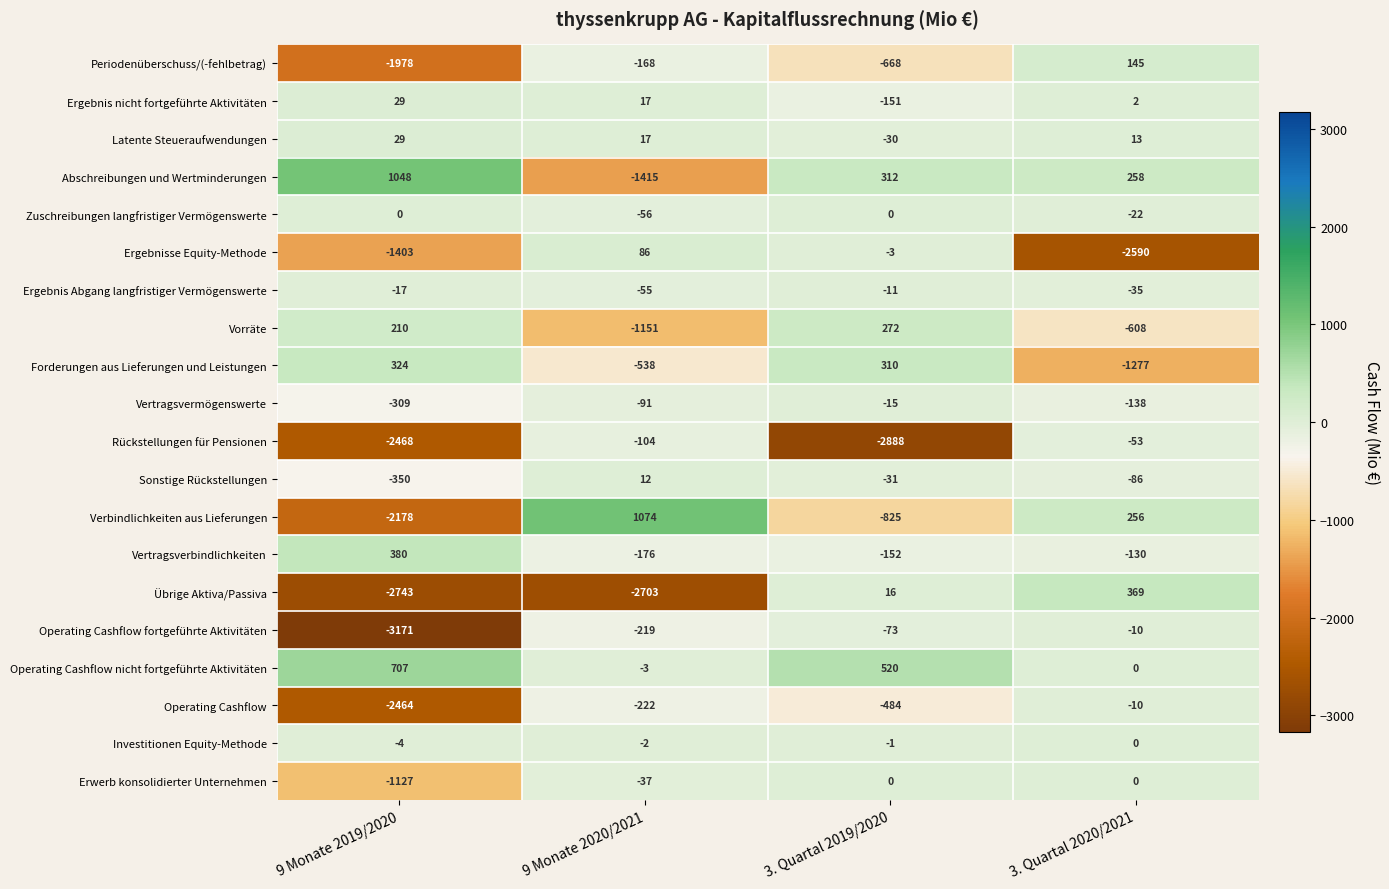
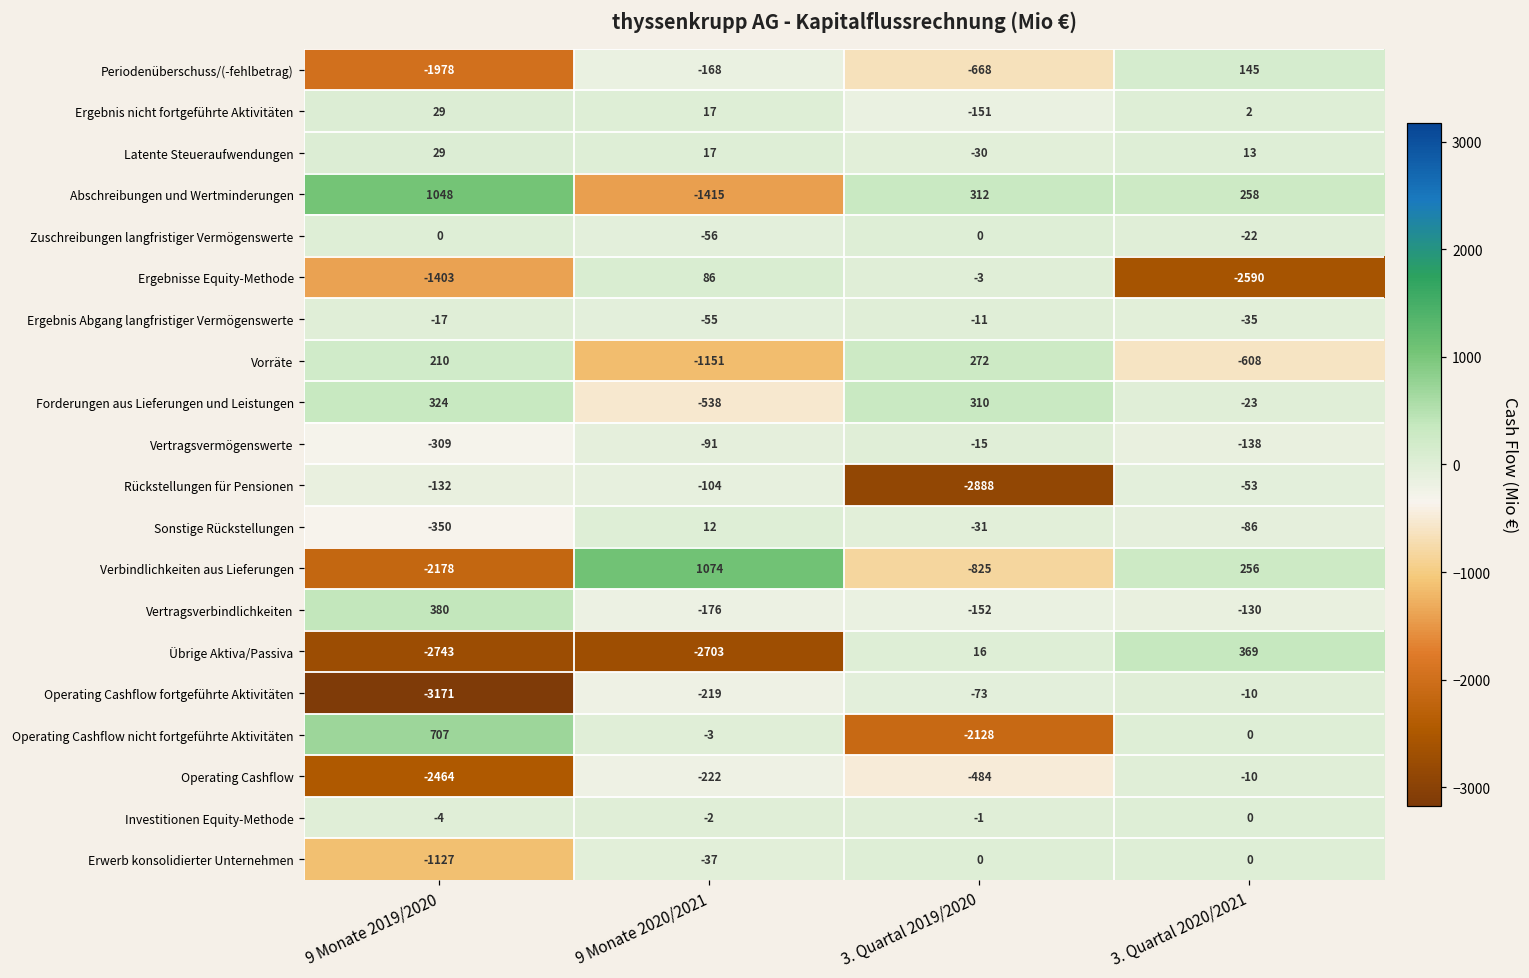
  {
    "Periodenüberschuss/(-fehlbetrag)": {
      "9 Monate 2019/2020": -1978,
      "9 Monate 2020/2021": -168,
      "3. Quartal 2019/2020": -668,
      "3. Quartal 2020/2021": 145
    },
    "Ergebnis nicht fortgeführte Aktivitäten": {
      "9 Monate 2019/2020": 29,
      "9 Monate 2020/2021": 17,
      "3. Quartal 2019/2020": -151,
      "3. Quartal 2020/2021": 2
    },
    "Latente Steueraufwendungen": {
      "9 Monate 2019/2020": 29,
      "9 Monate 2020/2021": 17,
      "3. Quartal 2019/2020": -30,
      "3. Quartal 2020/2021": 13
    },
    "Abschreibungen und Wertminderungen": {
      "9 Monate 2019/2020": 1048,
      "9 Monate 2020/2021": -1415,
      "3. Quartal 2019/2020": 312,
      "3. Quartal 2020/2021": 258
    },
    "Zuschreibungen langfristiger Vermögenswerte": {
      "9 Monate 2019/2020": 0,
      "9 Monate 2020/2021": -56,
      "3. Quartal 2019/2020": 0,
      "3. Quartal 2020/2021": -22
    },
    "Ergebnisse Equity-Methode": {
      "9 Monate 2019/2020": -1403,
      "9 Monate 2020/2021": 86,
      "3. Quartal 2019/2020": -3,
      "3. Quartal 2020/2021": -2590
    },
    "Ergebnis Abgang langfristiger Vermögenswerte": {
      "9 Monate 2019/2020": -17,
      "9 Monate 2020/2021": -55,
      "3. Quartal 2019/2020": -11,
      "3. Quartal 2020/2021": -35
    },
    "Vorräte": {
      "9 Monate 2019/2020": 210,
      "9 Monate 2020/2021": -1151,
      "3. Quartal 2019/2020": 272,
      "3. Quartal 2020/2021": -608
    },
    "Forderungen aus Lieferungen und Leistungen": {
      "9 Monate 2019/2020": 324,
      "9 Monate 2020/2021": -538,
      "3. Quartal 2019/2020": 310,
-     "3. Quartal 2020/2021": -1277
+     "3. Quartal 2020/2021": -23
    },
    "Vertragsvermögenswerte": {
      "9 Monate 2019/2020": -309,
      "9 Monate 2020/2021": -91,
      "3. Quartal 2019/2020": -15,
      "3. Quartal 2020/2021": -138
    },
    "Rückstellungen für Pensionen": {
-     "9 Monate 2019/2020": -2468,
+     "9 Monate 2019/2020": -132,
      "9 Monate 2020/2021": -104,
      "3. Quartal 2019/2020": -2888,
      "3. Quartal 2020/2021": -53
    },
    "Sonstige Rückstellungen": {
      "9 Monate 2019/2020": -350,
      "9 Monate 2020/2021": 12,
      "3. Quartal 2019/2020": -31,
      "3. Quartal 2020/2021": -86
    },
    "Verbindlichkeiten aus Lieferungen": {
      "9 Monate 2019/2020": -2178,
      "9 Monate 2020/2021": 1074,
      "3. Quartal 2019/2020": -825,
      "3. Quartal 2020/2021": 256
    },
    "Vertragsverbindlichkeiten": {
      "9 Monate 2019/2020": 380,
      "9 Monate 2020/2021": -176,
      "3. Quartal 2019/2020": -152,
      "3. Quartal 2020/2021": -130
    },
    "Übrige Aktiva/Passiva": {
      "9 Monate 2019/2020": -2743,
      "9 Monate 2020/2021": -2703,
      "3. Quartal 2019/2020": 16,
      "3. Quartal 2020/2021": 369
    },
    "Operating Cashflow fortgeführte Aktivitäten": {
      "9 Monate 2019/2020": -3171,
      "9 Monate 2020/2021": -219,
      "3. Quartal 2019/2020": -73,
      "3. Quartal 2020/2021": -10
    },
    "Operating Cashflow nicht fortgeführte Aktivitäten": {
      "9 Monate 2019/2020": 707,
      "9 Monate 2020/2021": -3,
-     "3. Quartal 2019/2020": 520,
+     "3. Quartal 2019/2020": -2128,
      "3. Quartal 2020/2021": 0
    },
    "Operating Cashflow": {
      "9 Monate 2019/2020": -2464,
      "9 Monate 2020/2021": -222,
      "3. Quartal 2019/2020": -484,
      "3. Quartal 2020/2021": -10
    },
    "Investitionen Equity-Methode": {
      "9 Monate 2019/2020": -4,
      "9 Monate 2020/2021": -2,
      "3. Quartal 2019/2020": -1,
      "3. Quartal 2020/2021": 0
    },
    "Erwerb konsolidierter Unternehmen": {
      "9 Monate 2019/2020": -1127,
      "9 Monate 2020/2021": -37,
      "3. Quartal 2019/2020": 0,
      "3. Quartal 2020/2021": 0
    }
  }
